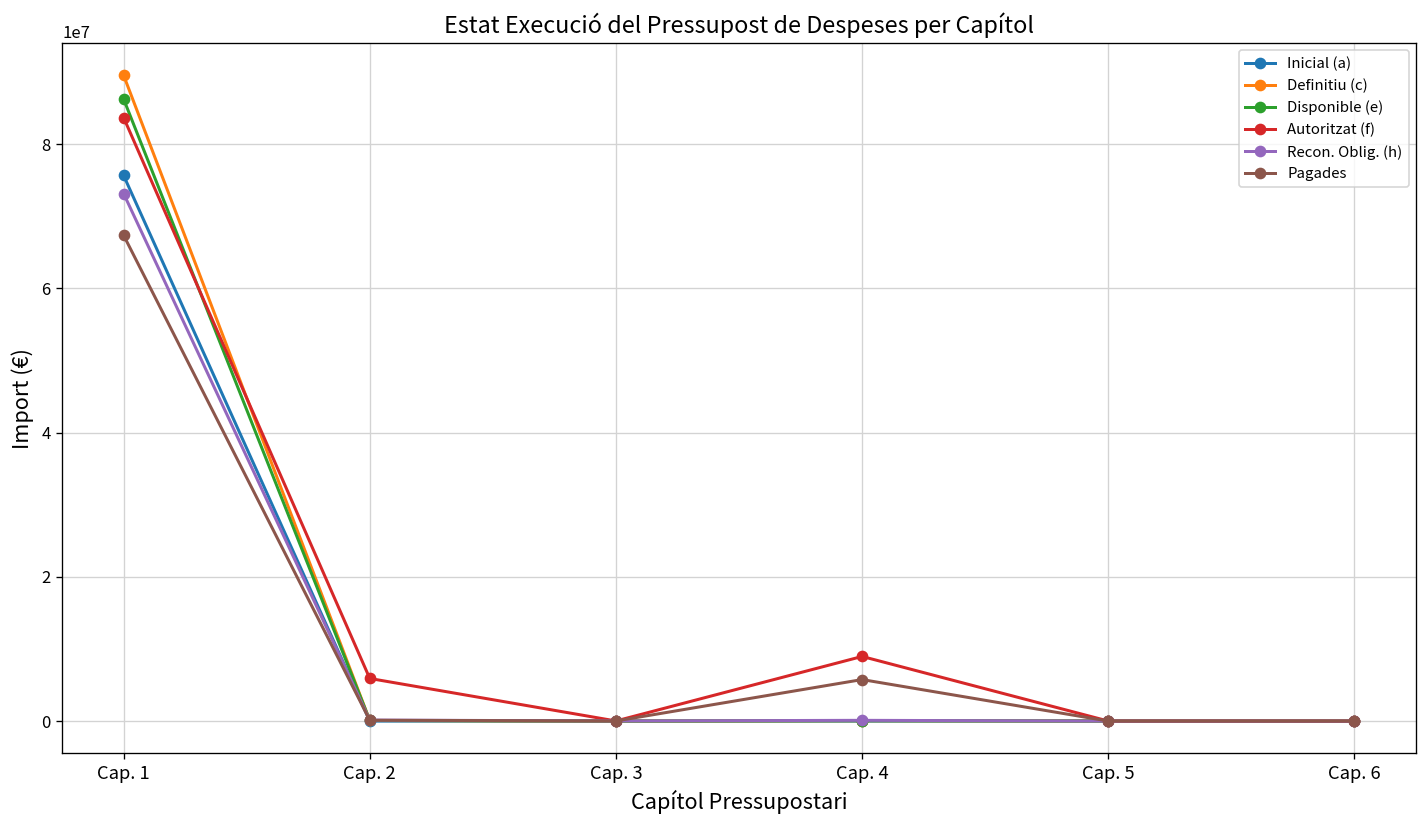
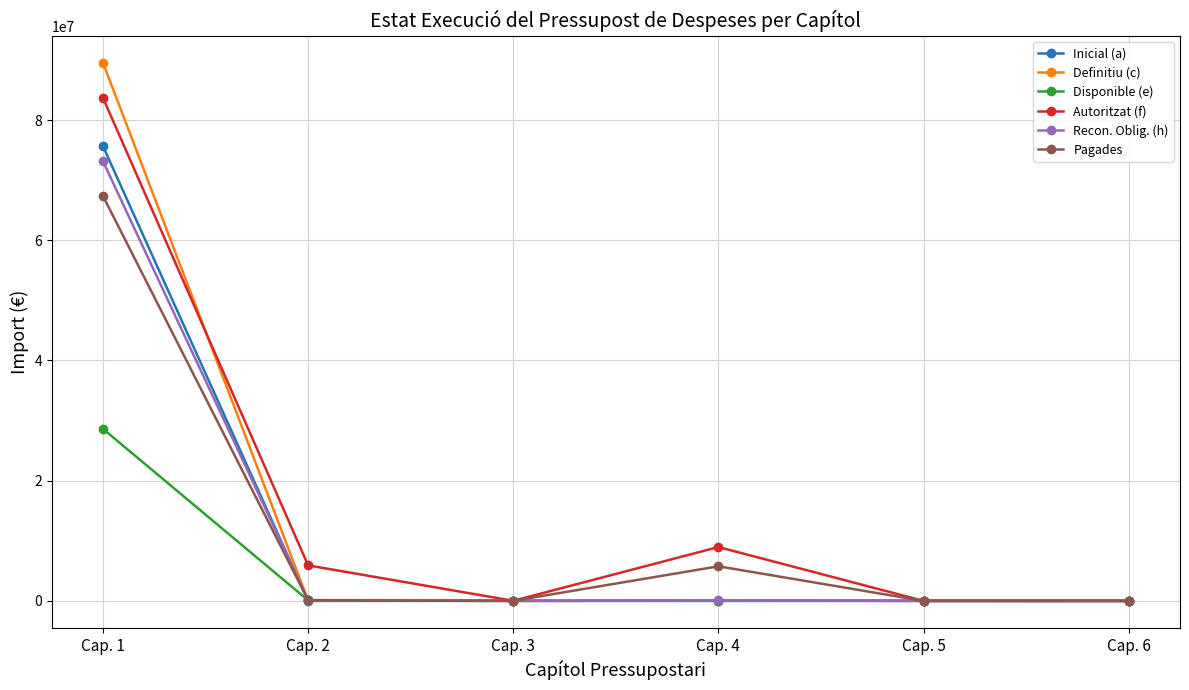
  {
    "Inicial (a)": {
      "Cap. 1": 76000000
    },
    "Definitiu (c)": {
      "Cap. 1": 90000000
    },
    "Disponible (e)": {
-     "Cap. 1": 86000000
+     "Cap. 1": 29000000
    },
    "Autoritzat (f)": {
      "Cap. 1": 84000000,
      "Cap. 2": 6000000,
      "Cap. 4": 9000000
    },
    "Recon. Oblig. (h)": {
      "Cap. 1": 73000000
    },
    "Pagades": {
      "Cap. 1": 67000000,
      "Cap. 4": 6000000
    }
  }
